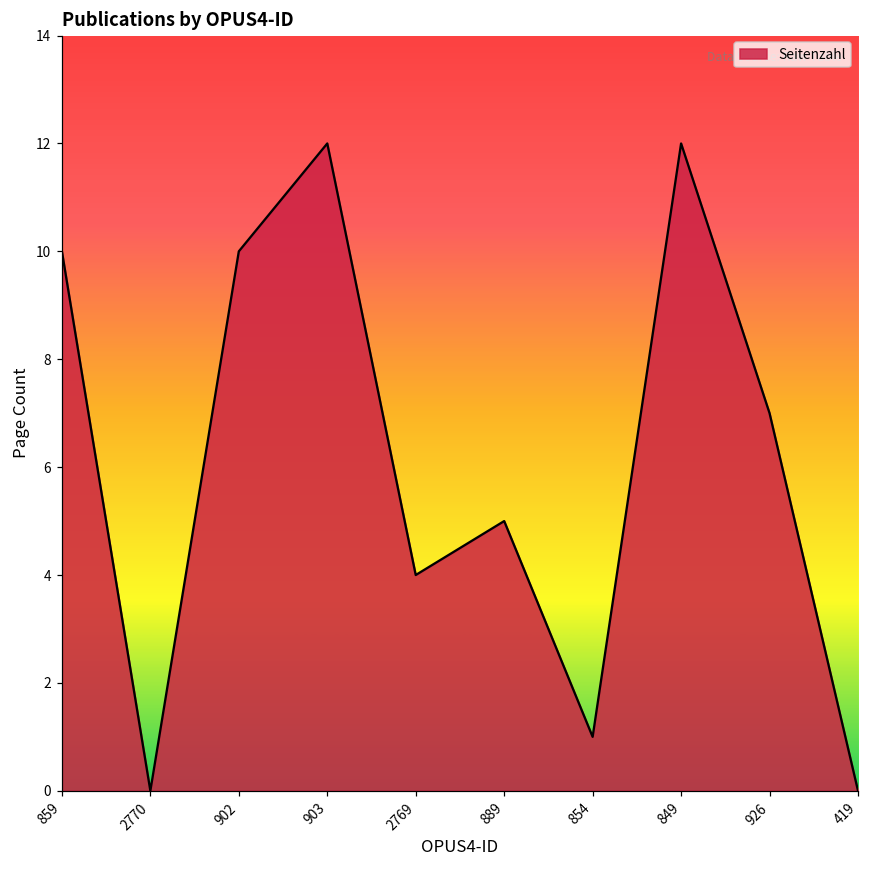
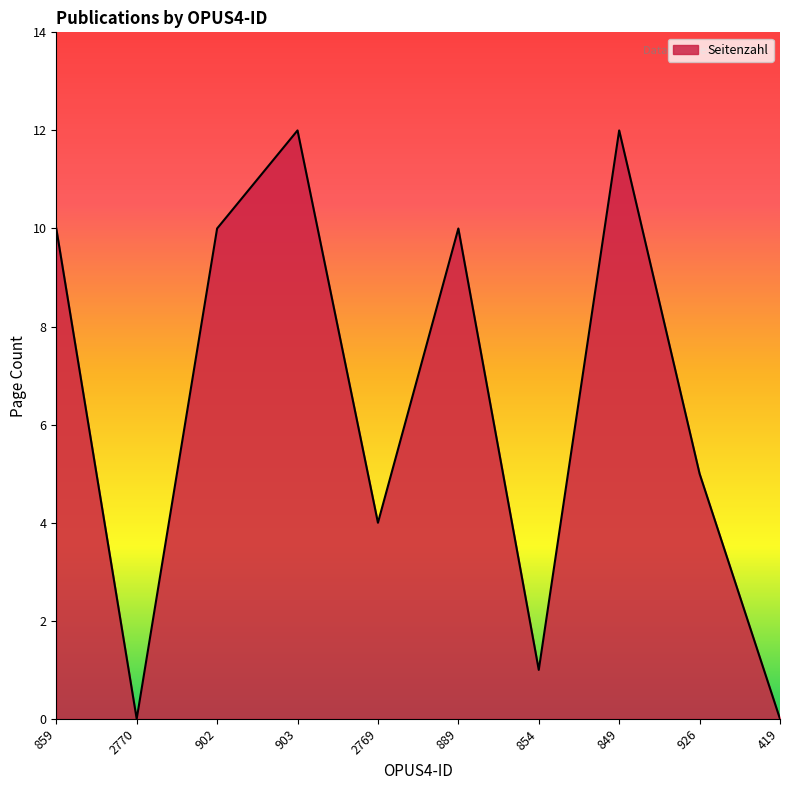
  {
    "859": 10,
    "2770": 0,
    "902": 10,
    "903": 12,
    "2769": 4,
-   "889": 5,
+   "889": 10,
    "854": 1,
    "849": 12,
-   "926": 7,
+   "926": 5,
    "419": 0
  }
